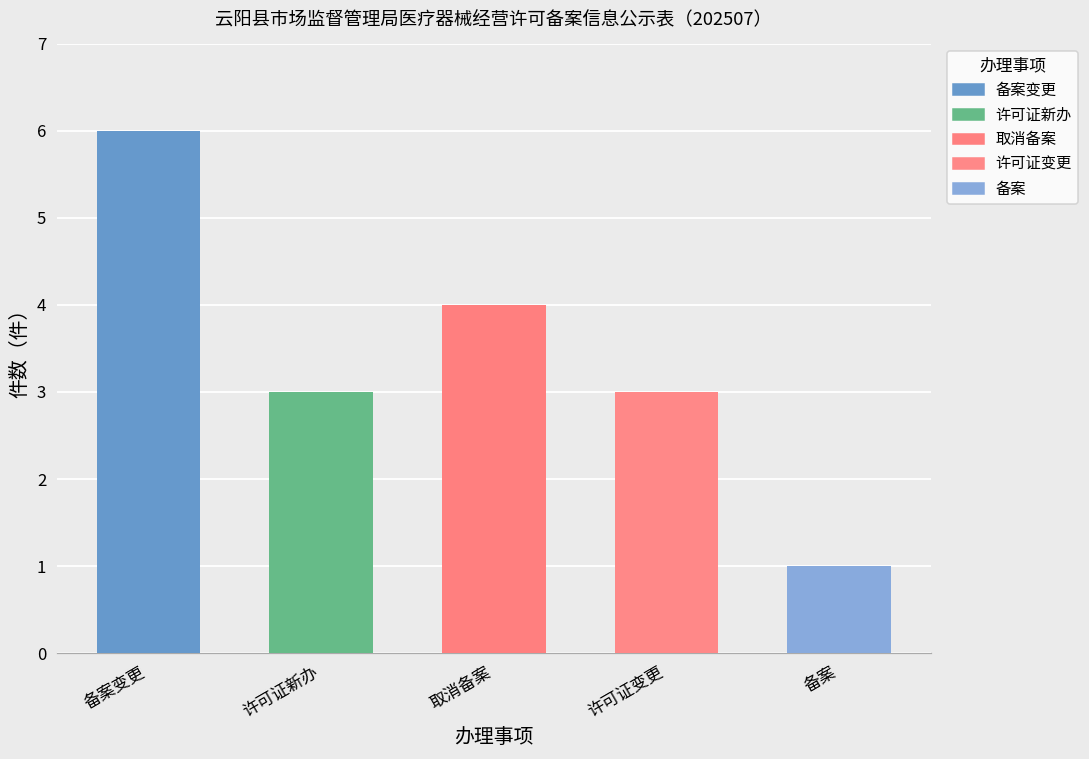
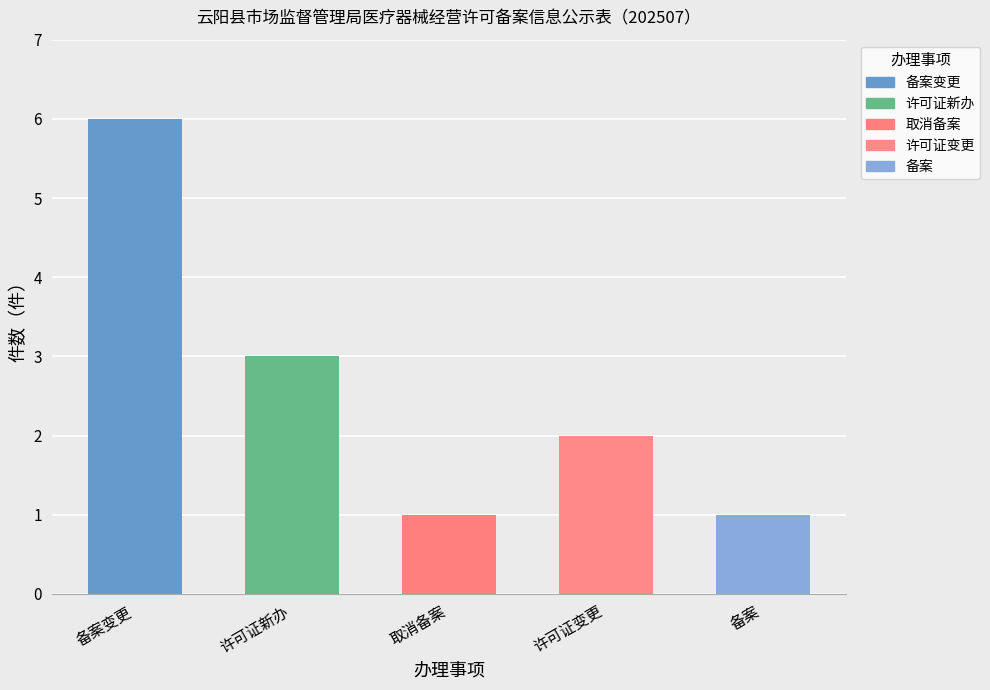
  {
    "备案变更": 6,
    "许可证新办": 3,
-   "取消备案": 4,
-   "许可证变更": 3,
+   "取消备案": 1,
+   "许可证变更": 2,
    "备案": 1
  }
